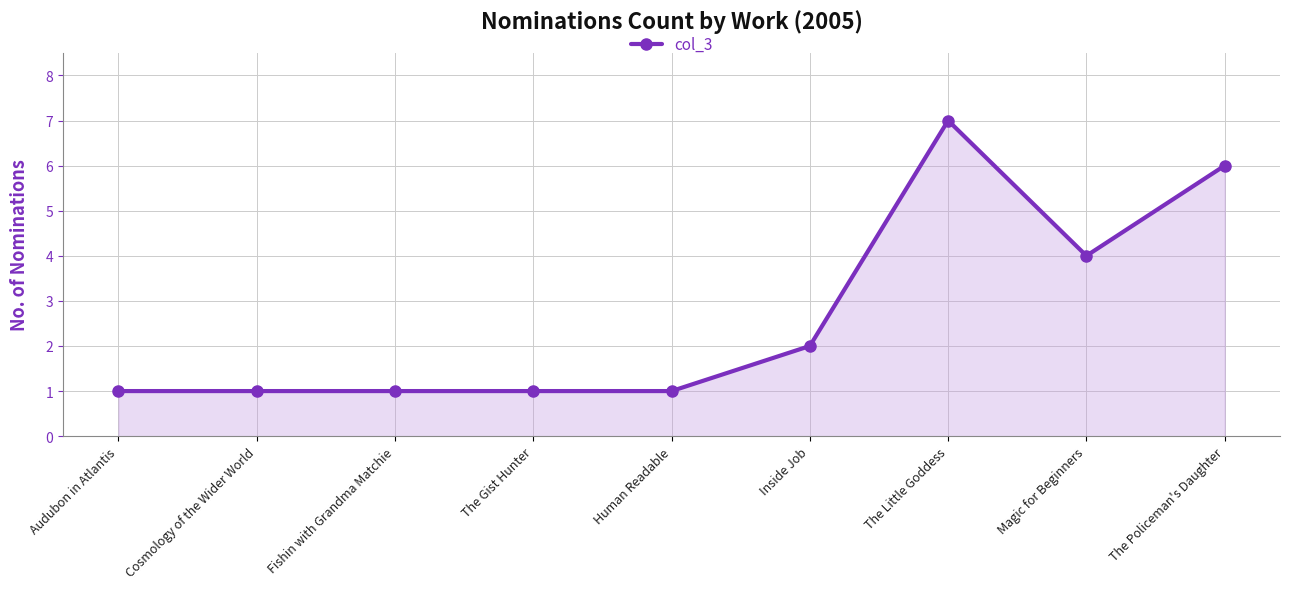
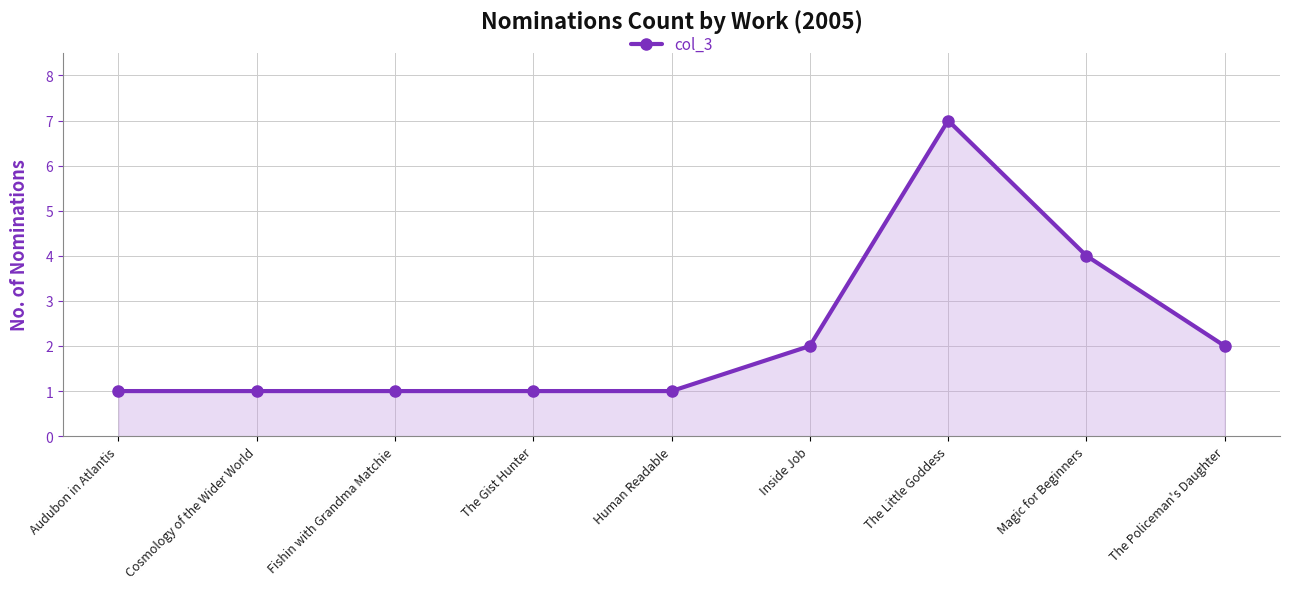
  {
    "Audubon in Atlantis": 1,
    "Cosmology of the Wider World": 1,
    "Fishin with Grandma Matchie": 1,
    "The Gist Hunter": 1,
    "Human Readable": 1,
    "Inside Job": 2,
    "The Little Goddess": 7,
    "Magic for Beginners": 4,
-   "The Policeman's Daughter": 6
+   "The Policeman's Daughter": 2
  }
